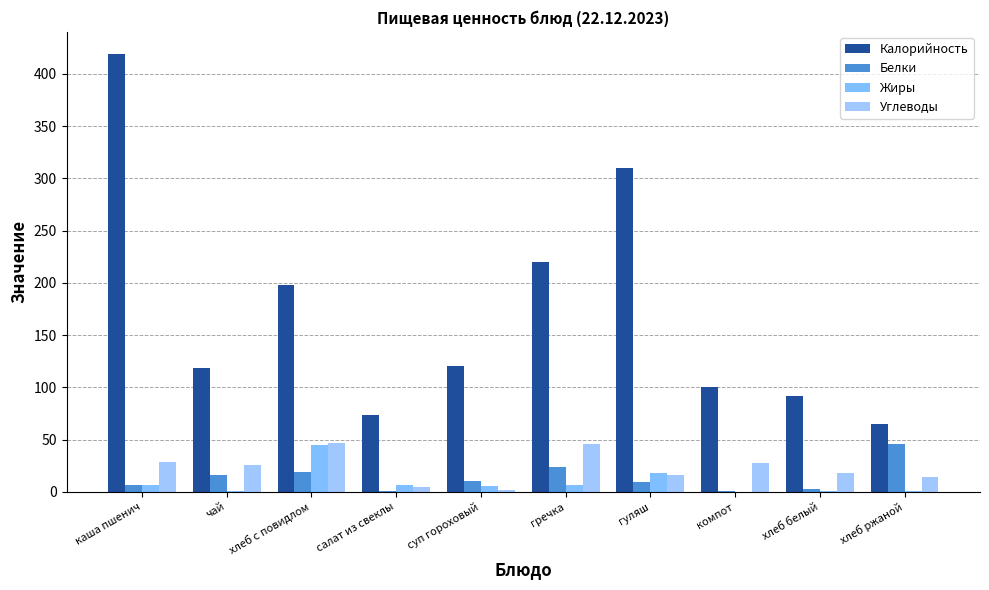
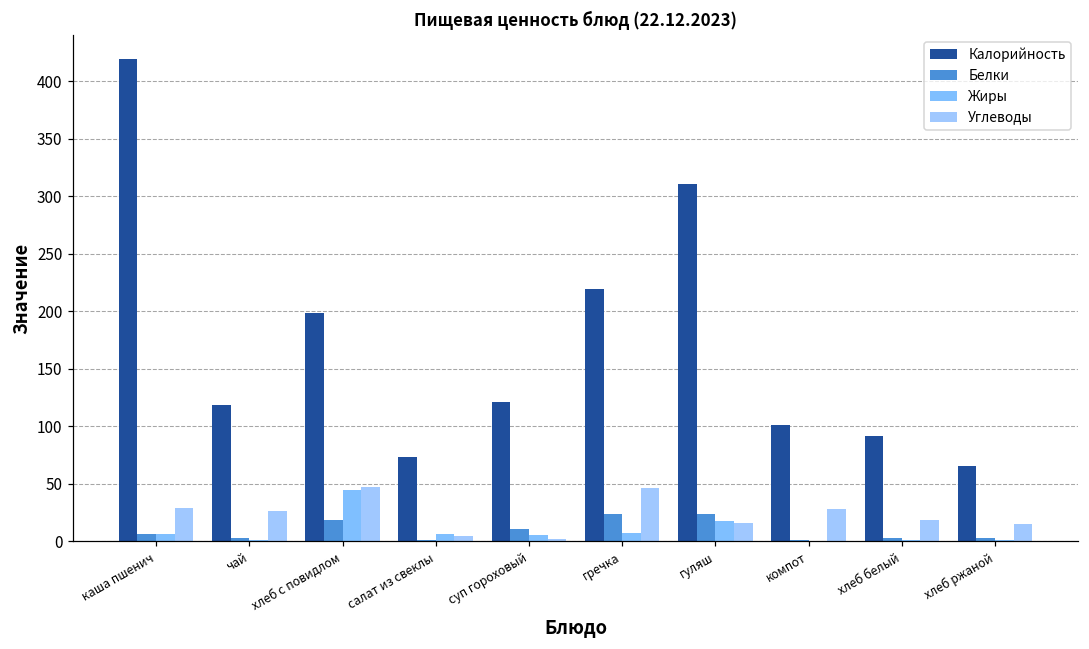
  {
    "Калорийность": {
      "каша пшенич": 419,
      "чай": 119,
      "хлеб с повидлом": 198,
      "салат из свеклы": 74,
      "суп гороховый": 121,
      "гречка": 220,
      "гуляш": 310,
      "компот": 101,
      "хлеб белый": 92,
      "хлеб ржаной": 65
    },
    "Белки": {
      "каша пшенич": 6,
-     "чай": 16,
+     "чай": 3,
      "хлеб с повидлом": 19,
      "суп гороховый": 10,
      "гречка": 24,
-     "гуляш": 9,
+     "гуляш": 24,
      "хлеб белый": 3,
-     "хлеб ржаной": 46
+     "хлеб ржаной": 3
    }
  }
